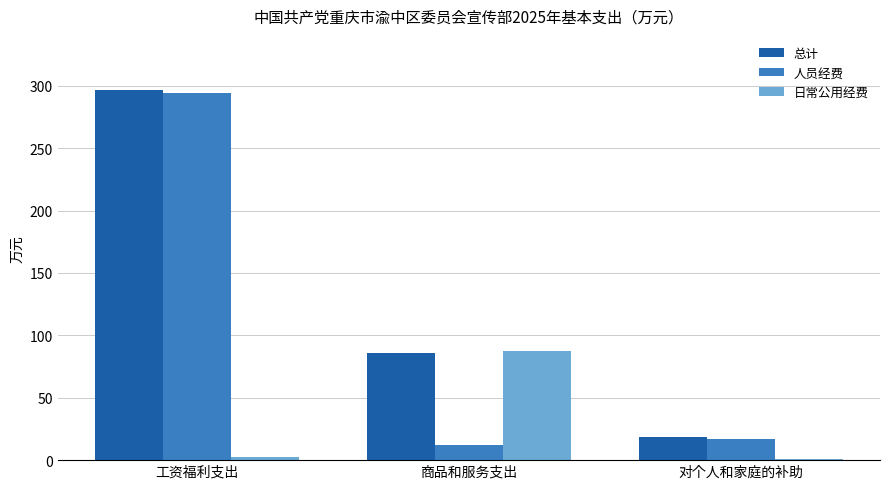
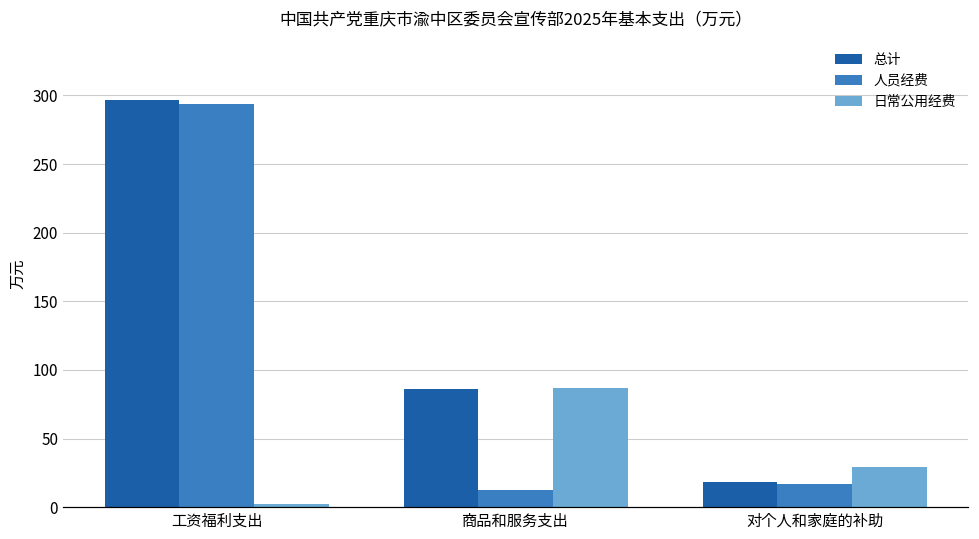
  {
    "日常公用经费": {
      "工资福利支出": 2,
      "商品和服务支出": 87,
-     "对个人和家庭的补助": 1
+     "对个人和家庭的补助": 29
    }
  }
